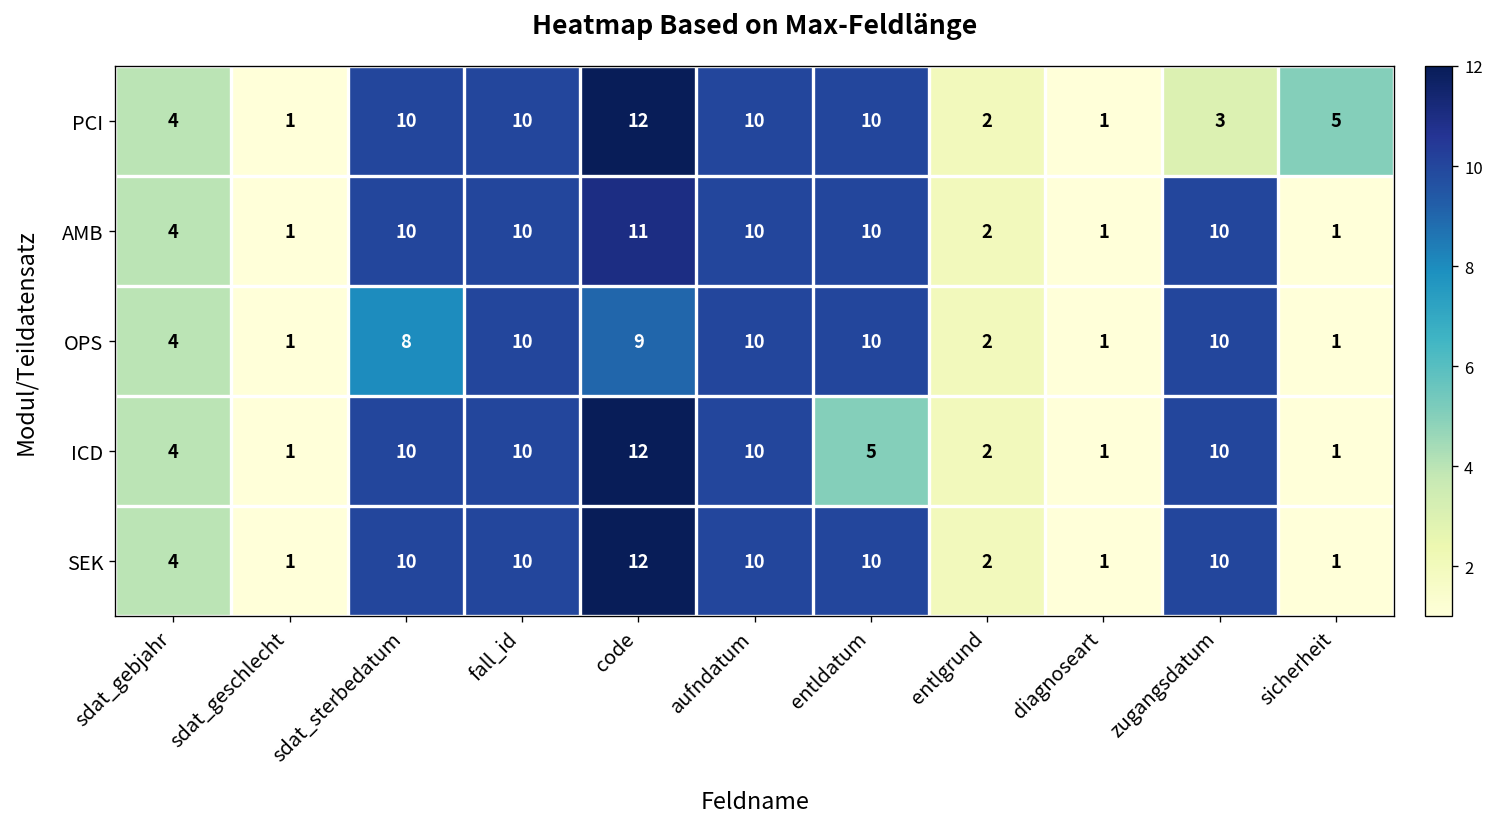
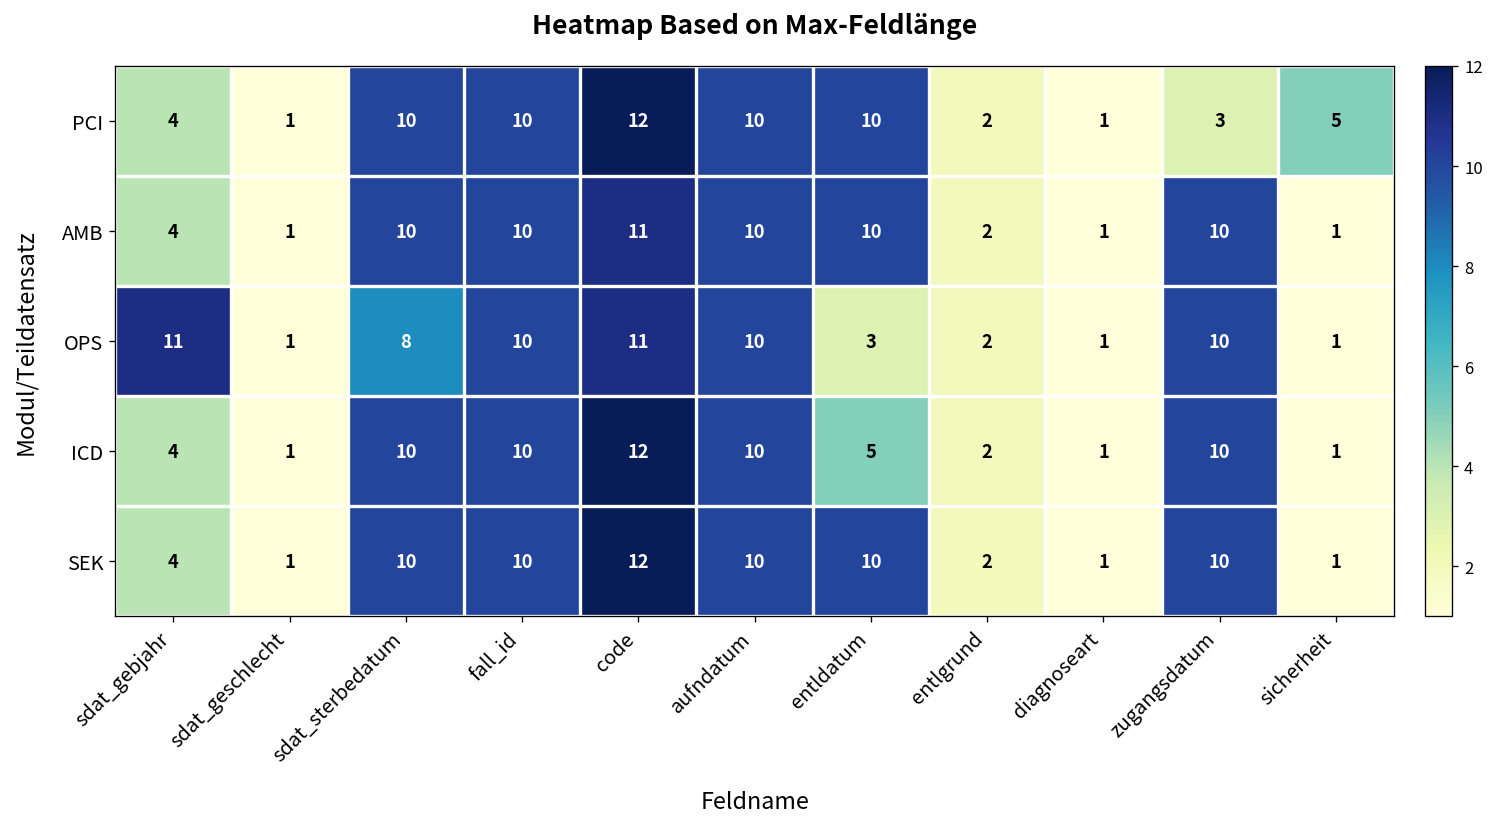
  {
    "PCI": {
      "sdat_gebjahr": 4,
      "sdat_geschlecht": 1,
      "sdat_sterbedatum": 10,
      "fall_id": 10,
      "code": 12,
      "aufndatum": 10,
      "entldatum": 10,
      "entlgrund": 2,
      "diagnoseart": 1,
      "zugangsdatum": 3,
      "sicherheit": 5
    },
    "AMB": {
      "sdat_gebjahr": 4,
      "sdat_geschlecht": 1,
      "sdat_sterbedatum": 10,
      "fall_id": 10,
      "code": 11,
      "aufndatum": 10,
      "entldatum": 10,
      "entlgrund": 2,
      "diagnoseart": 1,
      "zugangsdatum": 10,
      "sicherheit": 1
    },
    "OPS": {
-     "sdat_gebjahr": 4,
+     "sdat_gebjahr": 11,
      "sdat_geschlecht": 1,
      "sdat_sterbedatum": 8,
      "fall_id": 10,
-     "code": 9,
+     "code": 11,
      "aufndatum": 10,
-     "entldatum": 10,
+     "entldatum": 3,
      "entlgrund": 2,
      "diagnoseart": 1,
      "zugangsdatum": 10,
      "sicherheit": 1
    },
    "ICD": {
      "sdat_gebjahr": 4,
      "sdat_geschlecht": 1,
      "sdat_sterbedatum": 10,
      "fall_id": 10,
      "code": 12,
      "aufndatum": 10,
      "entldatum": 5,
      "entlgrund": 2,
      "diagnoseart": 1,
      "zugangsdatum": 10,
      "sicherheit": 1
    },
    "SEK": {
      "sdat_gebjahr": 4,
      "sdat_geschlecht": 1,
      "sdat_sterbedatum": 10,
      "fall_id": 10,
      "code": 12,
      "aufndatum": 10,
      "entldatum": 10,
      "entlgrund": 2,
      "diagnoseart": 1,
      "zugangsdatum": 10,
      "sicherheit": 1
    }
  }
